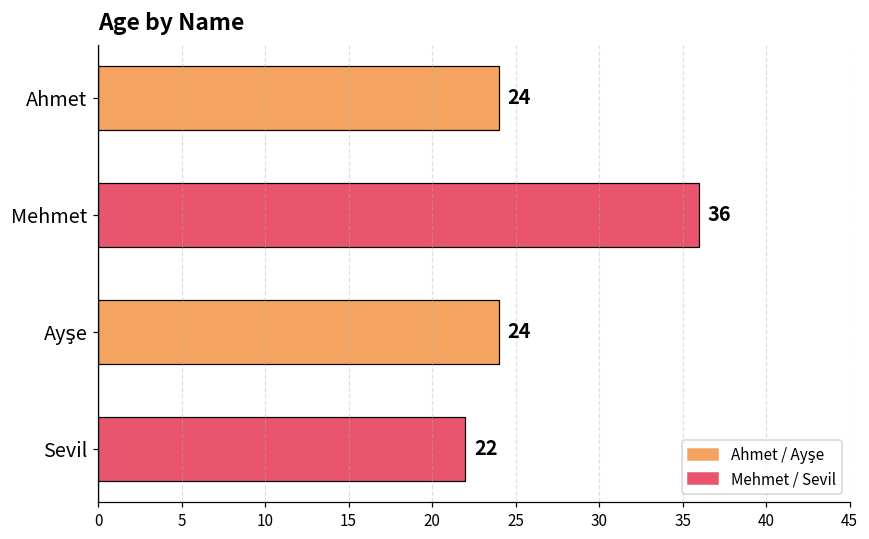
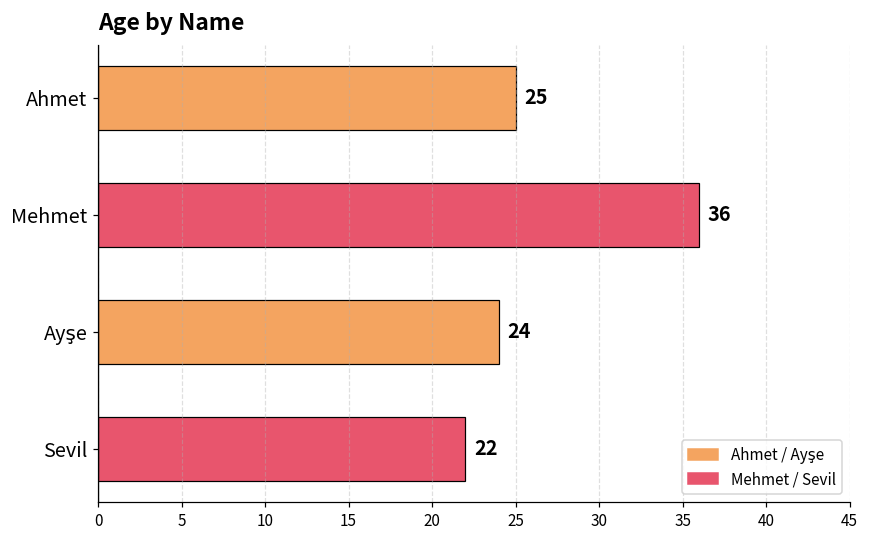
  {
-   "Ahmet": 24,
+   "Ahmet": 25,
    "Mehmet": 36,
    "Ayşe": 24,
    "Sevil": 22
  }
